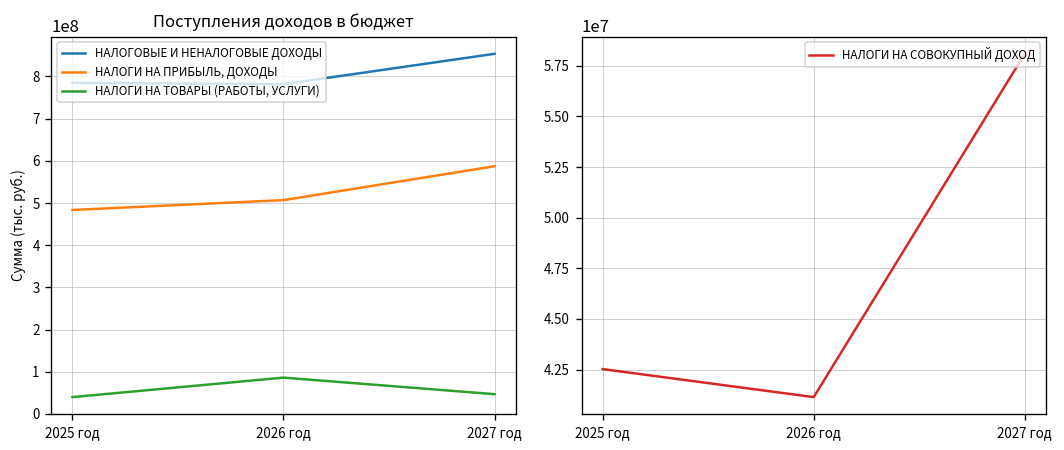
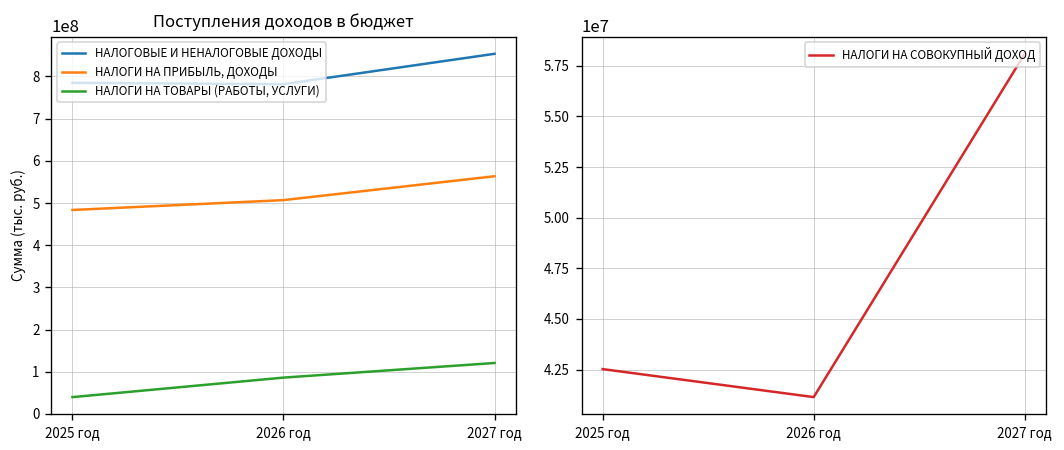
  {
    "Поступления доходов в бюджет": {
      "НАЛОГОВЫЕ И НЕНАЛОГОВЫЕ ДОХОДЫ": {
        "2027 год": 850000000
      },
      "НАЛОГИ НА ПРИБЫЛЬ, ДОХОДЫ": {
        "2025 год": 480000000,
        "2026 год": 510000000,
-       "2027 год": 590000000
+       "2027 год": 560000000
      },
      "НАЛОГИ НА ТОВАРЫ (РАБОТЫ, УСЛУГИ)": {
        "2025 год": 40000000,
        "2026 год": 90000000,
-       "2027 год": 50000000
+       "2027 год": 120000000
      }
    }
  }
